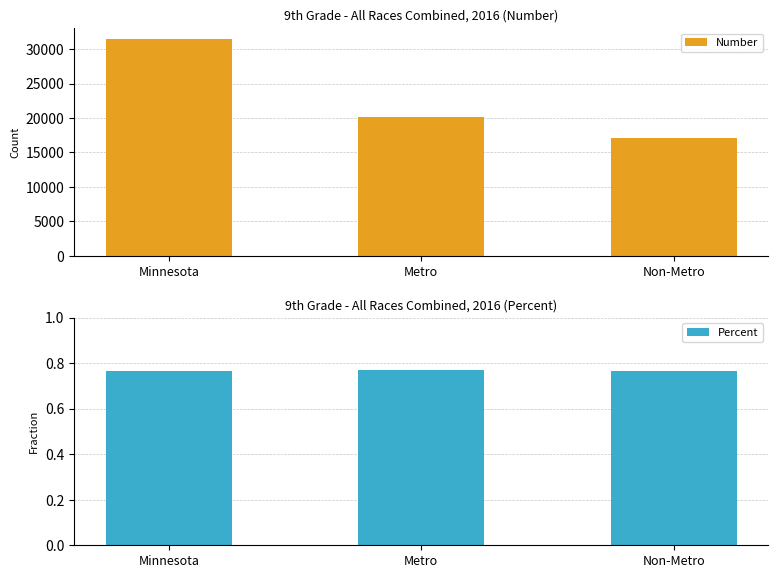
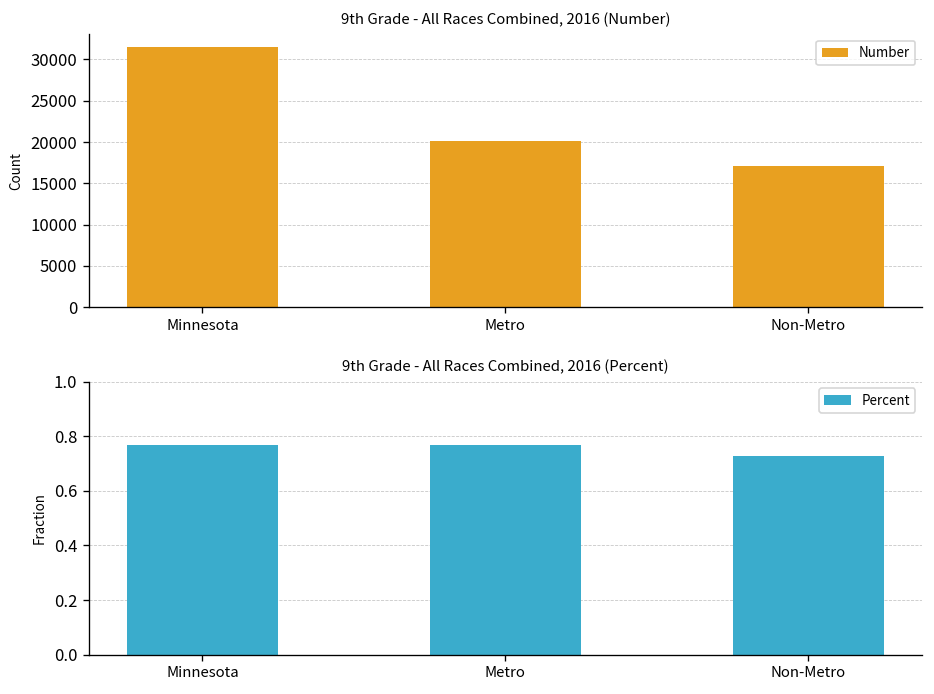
  {
    "9th Grade - All Races Combined, 2016 (Number)": {
      "Minnesota": 32000,
      "Metro": 20000,
      "Non-Metro": 17000
    },
    "9th Grade - All Races Combined, 2016 (Percent)": {
      "Minnesota": 0.77,
      "Metro": 0.77,
-     "Non-Metro": 0.77
+     "Non-Metro": 0.73
    }
  }
